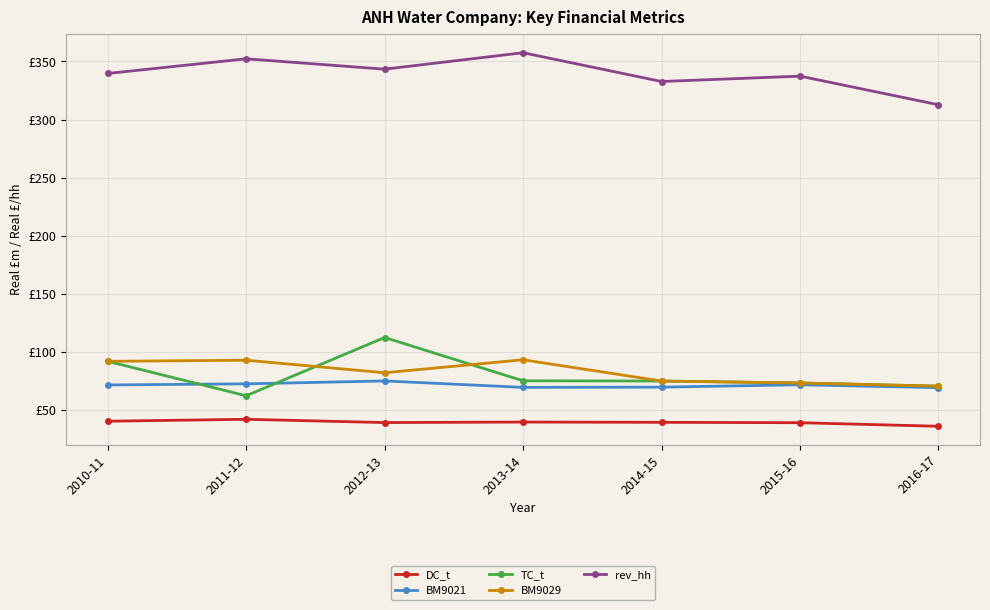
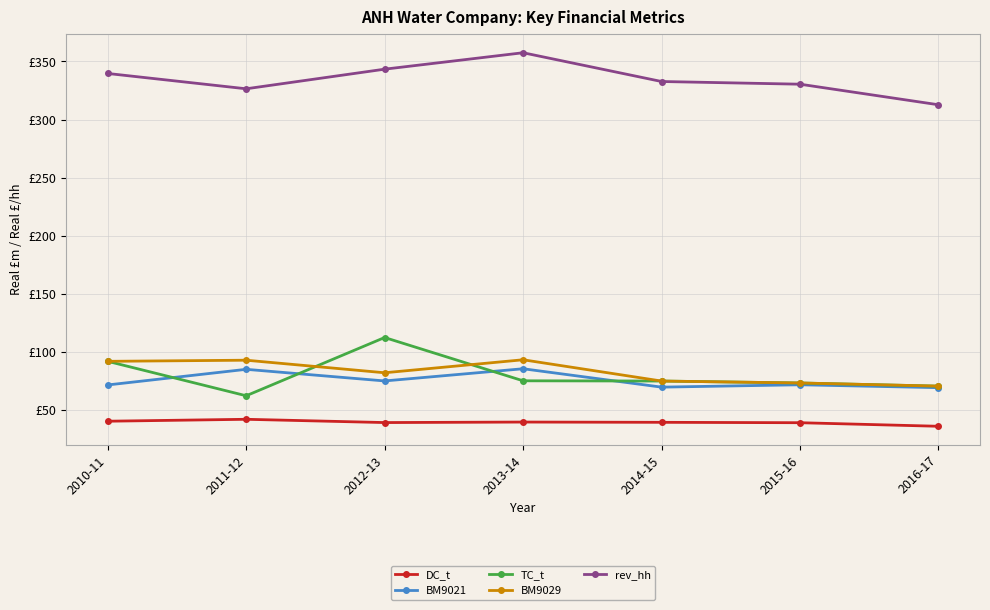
  {
    "DC_t": {
      "2010-11": "£40",
      "2011-12": "£42",
      "2012-13": "£39",
      "2013-14": "£39",
      "2014-15": "£39",
      "2015-16": "£39",
      "2016-17": "£36"
    },
    "BM9021": {
      "2010-11": "£71",
-     "2011-12": "£72",
+     "2011-12": "£85",
      "2012-13": "£75",
-     "2013-14": "£69",
+     "2013-14": "£85",
      "2014-15": "£70"
    },
    "TC_t": {
      "2011-12": "£62",
      "2012-13": "£112",
      "2013-14": "£75"
    },
    "BM9029": {
      "2011-12": "£93",
      "2012-13": "£82",
      "2013-14": "£93"
    },
    "rev_hh": {
      "2010-11": "£340",
-     "2011-12": "£352",
+     "2011-12": "£326",
      "2012-13": "£343",
      "2013-14": "£358",
      "2014-15": "£333",
-     "2015-16": "£337",
+     "2015-16": "£330",
      "2016-17": "£313"
    }
  }
